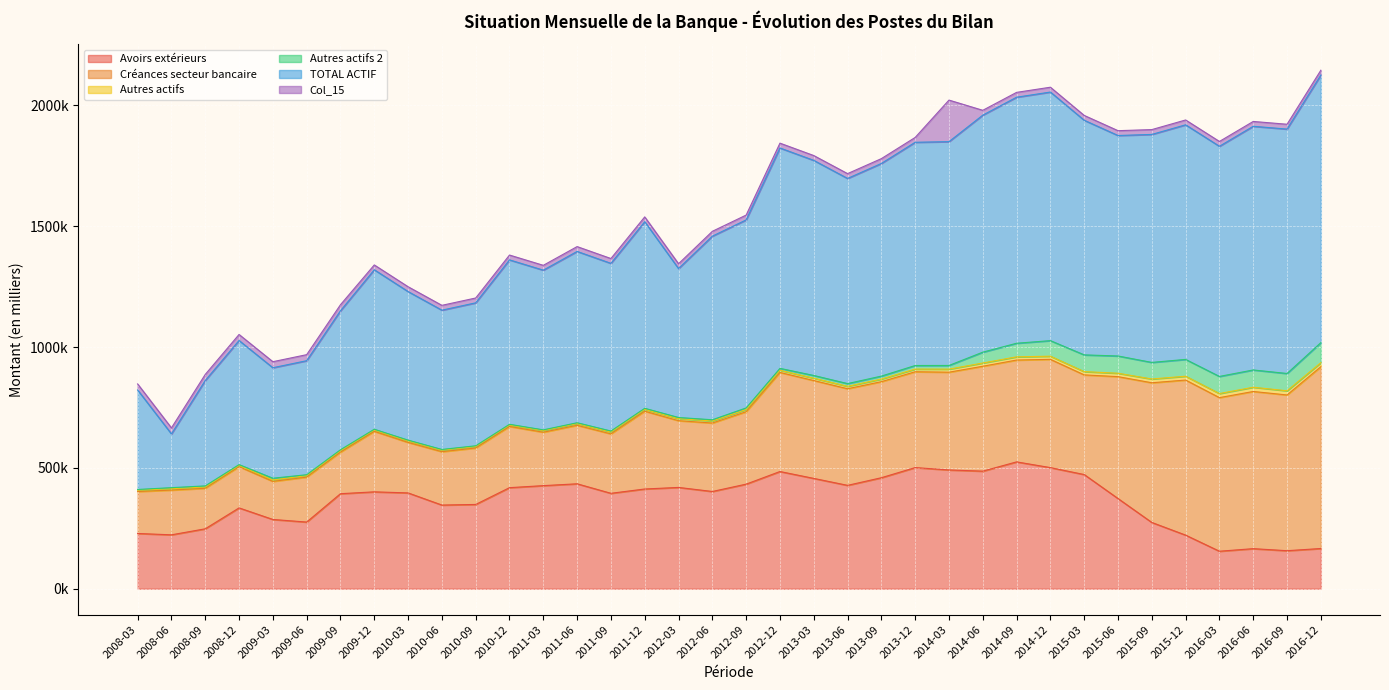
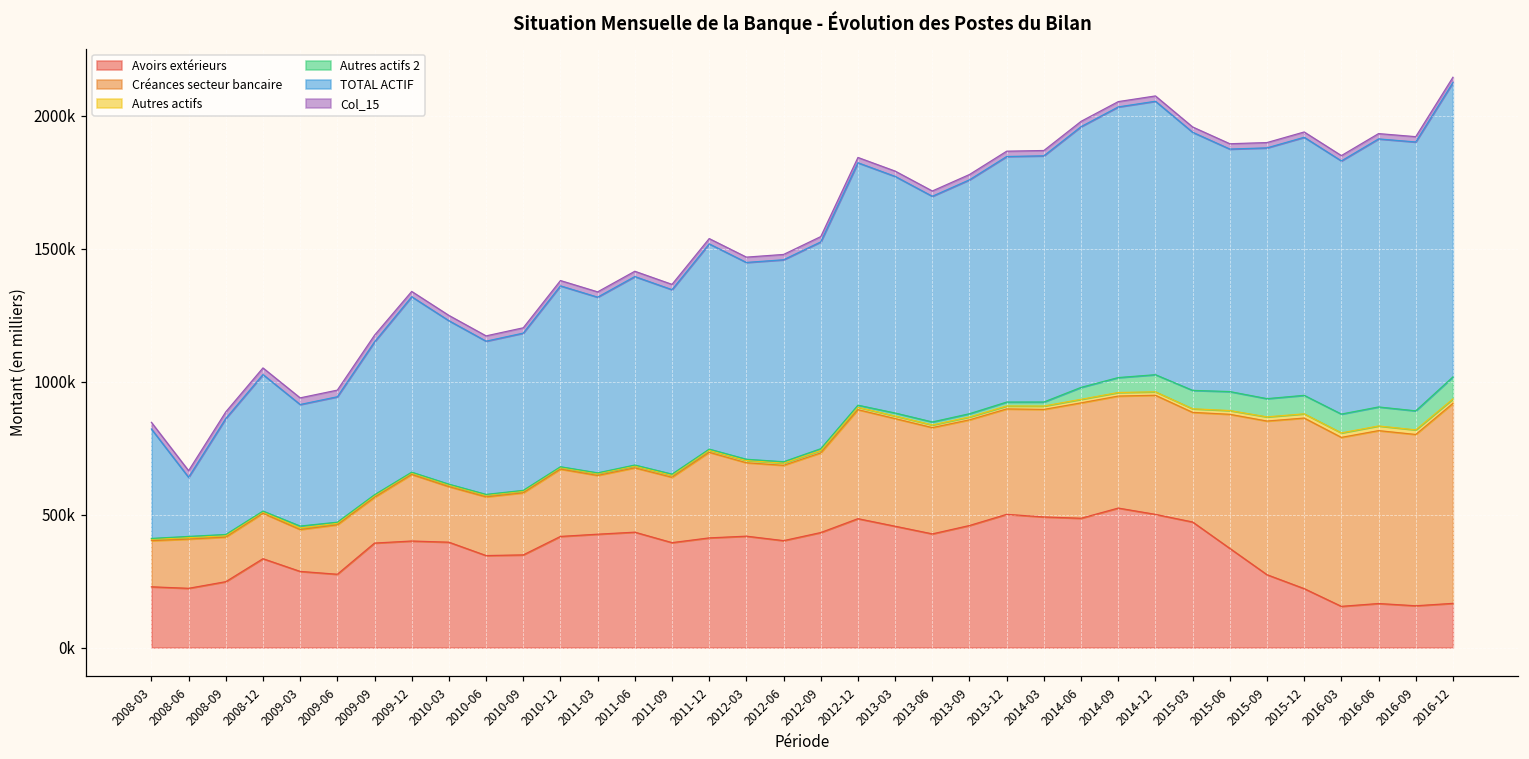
  {
    "Autres actifs": {
      "2013-09": 10000,
      "2013-12": 10000,
      "2014-03": 10000,
      "2014-06": 10000,
      "2014-09": 10000,
      "2014-12": 10000,
      "2015-03": 10000,
      "2015-06": 10000,
      "2015-09": 20000,
      "2015-12": 20000,
      "2016-03": 20000,
      "2016-06": 20000,
      "2016-09": 20000,
      "2016-12": 20000
    },
    "Autres actifs 2": {
      "2013-03": 10000,
      "2013-06": 10000,
      "2013-09": 10000,
      "2013-12": 10000,
      "2014-03": 20000,
      "2014-06": 40000,
      "2014-09": 60000,
      "2014-12": 60000,
      "2015-03": 70000,
      "2015-06": 70000,
      "2015-09": 70000,
      "2015-12": 70000,
      "2016-03": 70000,
      "2016-06": 70000,
      "2016-09": 70000,
      "2016-12": 80000
    },
    "TOTAL ACTIF": {
      "2008-03": 410000,
      "2008-06": 220000,
      "2008-09": 440000,
      "2008-12": 510000,
      "2009-03": 460000,
      "2009-06": 470000,
      "2009-09": 580000,
      "2009-12": 660000,
      "2010-03": 610000,
      "2010-06": 580000,
      "2010-09": 590000,
      "2010-12": 680000,
      "2011-03": 660000,
      "2011-06": 710000,
      "2011-09": 690000,
      "2011-12": 770000,
-     "2012-03": 620000,
+     "2012-03": 740000,
      "2012-06": 760000,
      "2012-09": 780000,
      "2012-12": 910000,
      "2013-03": 890000,
      "2013-06": 850000,
      "2013-09": 880000,
      "2013-12": 920000,
      "2014-03": 930000,
      "2014-06": 980000,
      "2014-09": 1020000,
      "2014-12": 1030000,
      "2015-03": 970000,
      "2015-06": 910000,
      "2015-09": 940000,
      "2015-12": 970000,
      "2016-03": 950000,
      "2016-06": 1010000,
      "2016-09": 1010000,
      "2016-12": 1110000
    },
    "Col_15": {
      "2008-03": 30000,
      "2008-06": 30000,
      "2008-09": 30000,
      "2008-12": 30000,
      "2009-03": 30000,
      "2009-06": 30000,
      "2009-09": 30000,
      "2009-12": 20000,
      "2010-03": 20000,
      "2010-06": 20000,
      "2010-09": 20000,
      "2010-12": 20000,
      "2011-03": 20000,
      "2011-06": 20000,
      "2011-09": 20000,
      "2011-12": 20000,
      "2012-03": 20000,
      "2012-06": 20000,
      "2012-09": 20000,
      "2012-12": 20000,
      "2013-03": 20000,
      "2013-06": 20000,
      "2013-09": 20000,
      "2013-12": 20000,
-     "2014-03": 170000,
+     "2014-03": 20000,
      "2014-06": 20000,
      "2014-09": 20000,
      "2014-12": 20000,
      "2015-03": 20000,
      "2015-06": 20000,
      "2015-09": 20000,
      "2015-12": 20000,
      "2016-03": 20000,
      "2016-06": 20000,
      "2016-09": 20000,
      "2016-12": 20000
    }
  }
